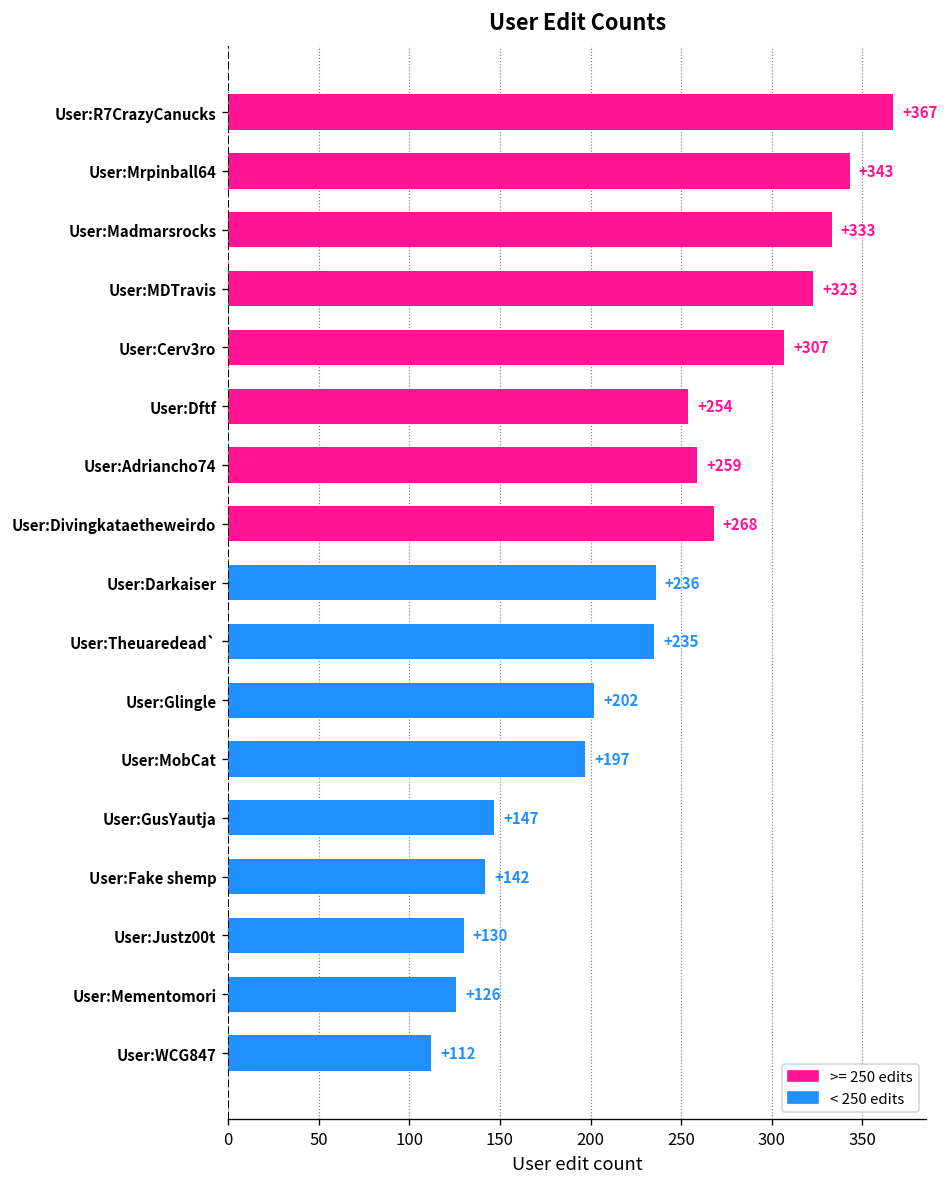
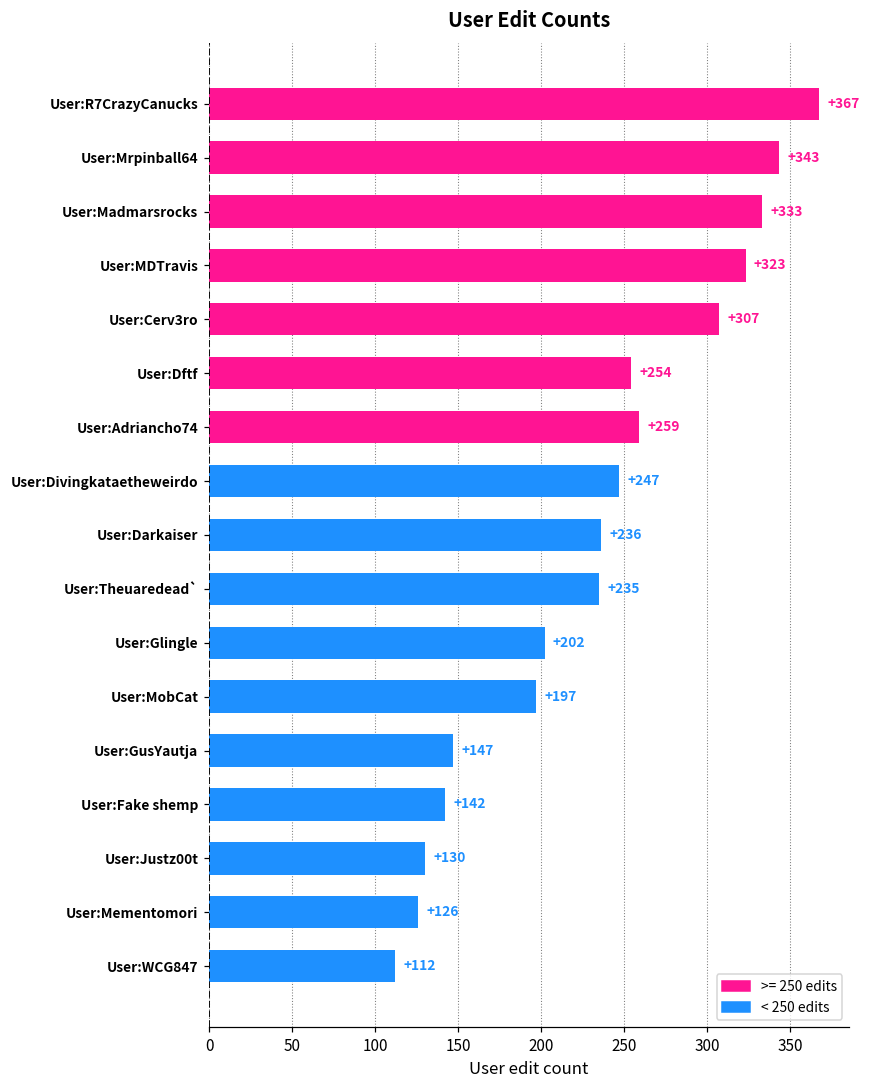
  {
    "User:R7CrazyCanucks": "+367",
    "User:Mrpinball64": "+343",
    "User:Madmarsrocks": "+333",
    "User:MDTravis": "+323",
    "User:Cerv3ro": "+307",
    "User:Dftf": "+254",
    "User:Adriancho74": "+259",
-   "User:Divingkataetheweirdo": "+268",
+   "User:Divingkataetheweirdo": "+247",
    "User:Darkaiser": "+236",
    "User:Theuaredead`": "+235",
    "User:Glingle": "+202",
    "User:MobCat": "+197",
    "User:GusYautja": "+147",
    "User:Fake shemp": "+142",
    "User:Justz00t": "+130",
    "User:Mementomori": "+126",
    "User:WCG847": "+112"
  }
